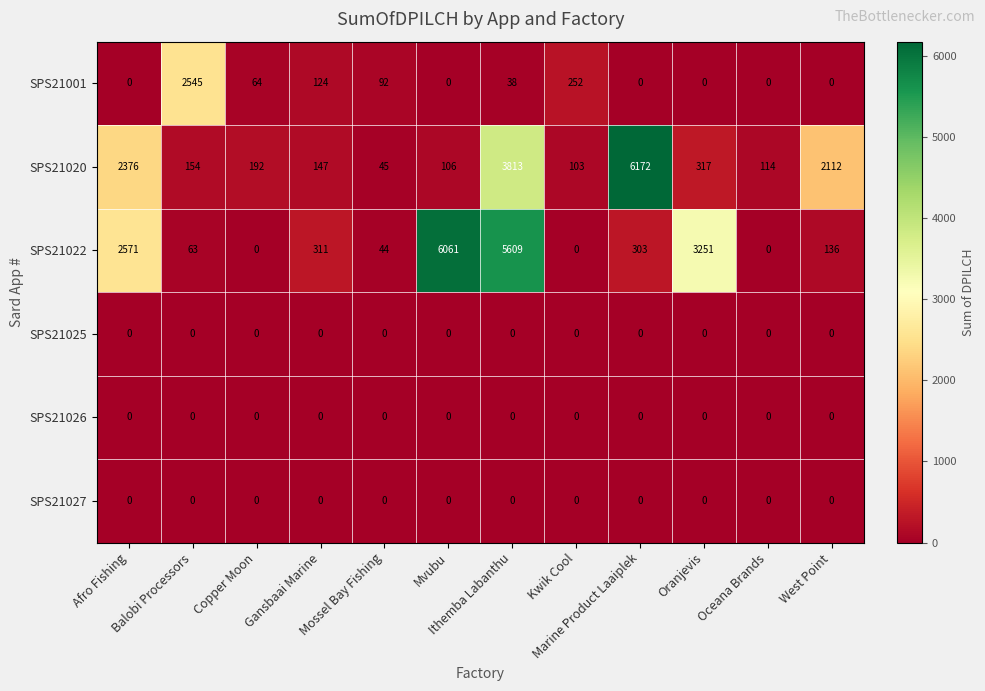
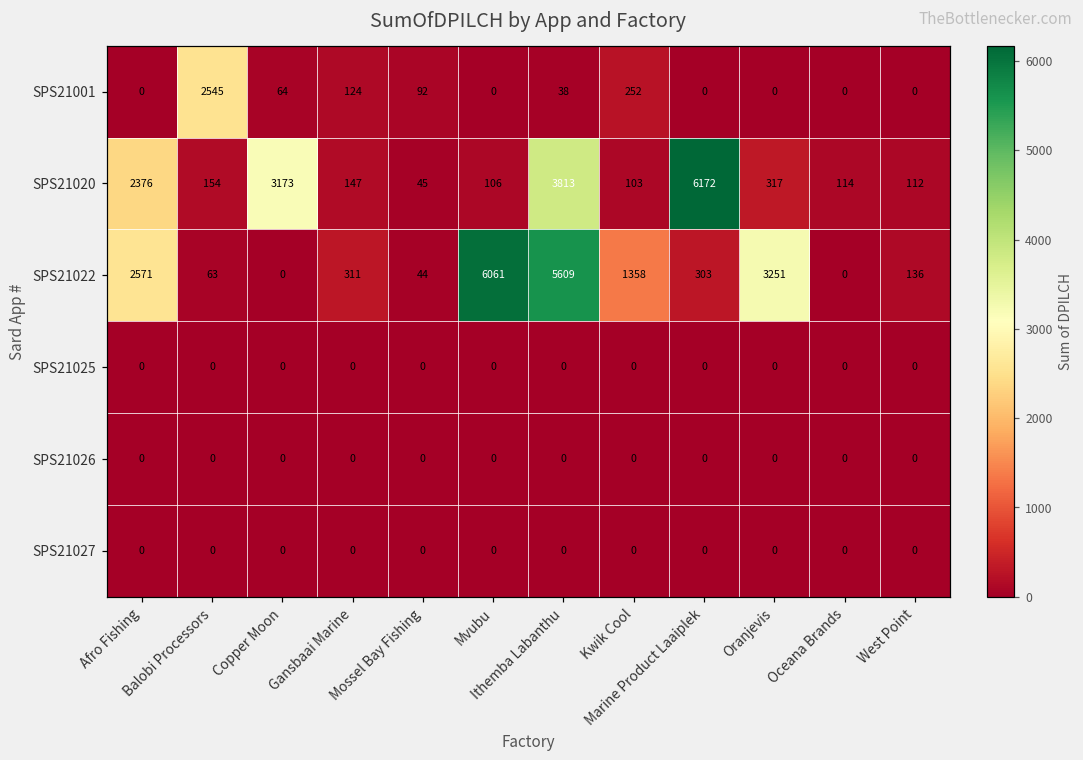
  {
    "SPS21001": {
      "Afro Fishing": 0,
      "Balobi Processors": 2545,
      "Copper Moon": 64,
      "Gansbaai Marine": 124,
      "Mossel Bay Fishing": 92,
      "Mvubu": 0,
      "Ithemba Labanthu": 38,
      "Kwik Cool": 252,
      "Marine Product Laaiplek": 0,
      "Oranjevis": 0,
      "Oceana Brands": 0,
      "West Point": 0
    },
    "SPS21020": {
      "Afro Fishing": 2376,
      "Balobi Processors": 154,
-     "Copper Moon": 192,
+     "Copper Moon": 3173,
      "Gansbaai Marine": 147,
      "Mossel Bay Fishing": 45,
      "Mvubu": 106,
      "Ithemba Labanthu": 3813,
      "Kwik Cool": 103,
      "Marine Product Laaiplek": 6172,
      "Oranjevis": 317,
      "Oceana Brands": 114,
-     "West Point": 2112
+     "West Point": 112
    },
    "SPS21022": {
      "Afro Fishing": 2571,
      "Balobi Processors": 63,
      "Copper Moon": 0,
      "Gansbaai Marine": 311,
      "Mossel Bay Fishing": 44,
      "Mvubu": 6061,
      "Ithemba Labanthu": 5609,
-     "Kwik Cool": 0,
+     "Kwik Cool": 1358,
      "Marine Product Laaiplek": 303,
      "Oranjevis": 3251,
      "Oceana Brands": 0,
      "West Point": 136
    },
    "SPS21025": {
      "Afro Fishing": 0,
      "Balobi Processors": 0,
      "Copper Moon": 0,
      "Gansbaai Marine": 0,
      "Mossel Bay Fishing": 0,
      "Mvubu": 0,
      "Ithemba Labanthu": 0,
      "Kwik Cool": 0,
      "Marine Product Laaiplek": 0,
      "Oranjevis": 0,
      "Oceana Brands": 0,
      "West Point": 0
    },
    "SPS21026": {
      "Afro Fishing": 0,
      "Balobi Processors": 0,
      "Copper Moon": 0,
      "Gansbaai Marine": 0,
      "Mossel Bay Fishing": 0,
      "Mvubu": 0,
      "Ithemba Labanthu": 0,
      "Kwik Cool": 0,
      "Marine Product Laaiplek": 0,
      "Oranjevis": 0,
      "Oceana Brands": 0,
      "West Point": 0
    },
    "SPS21027": {
      "Afro Fishing": 0,
      "Balobi Processors": 0,
      "Copper Moon": 0,
      "Gansbaai Marine": 0,
      "Mossel Bay Fishing": 0,
      "Mvubu": 0,
      "Ithemba Labanthu": 0,
      "Kwik Cool": 0,
      "Marine Product Laaiplek": 0,
      "Oranjevis": 0,
      "Oceana Brands": 0,
      "West Point": 0
    }
  }
